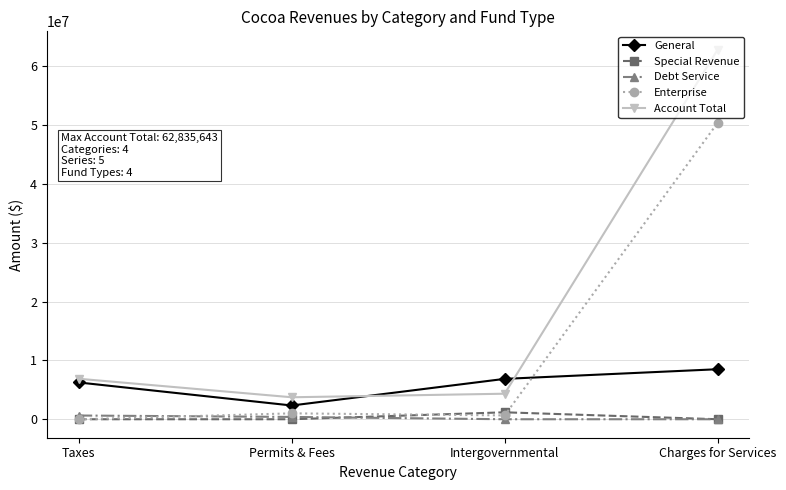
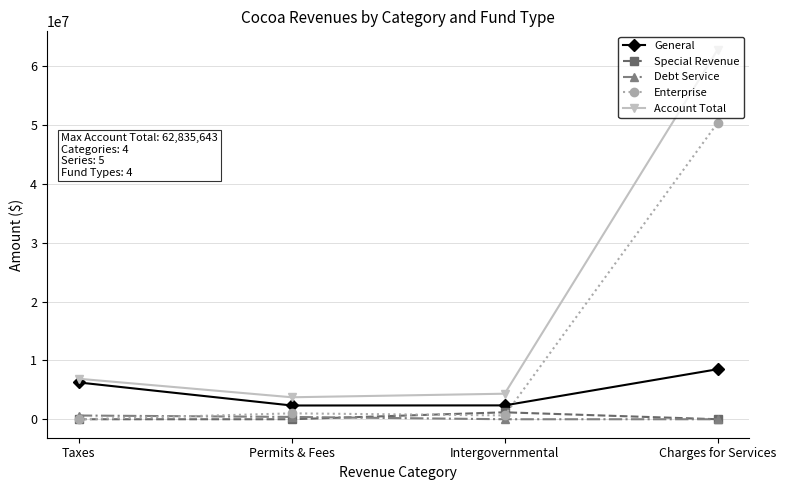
  {
    "General": {
      "Taxes": 6000000,
      "Permits & Fees": 2000000,
-     "Intergovernmental": 7000000,
+     "Intergovernmental": 2000000,
      "Charges for Services": 9000000
    }
  }
